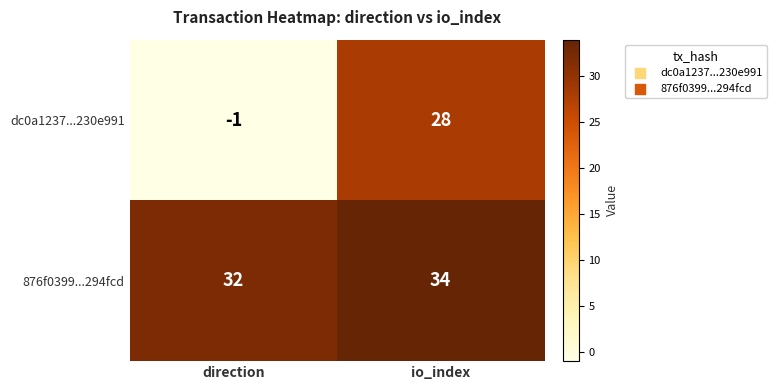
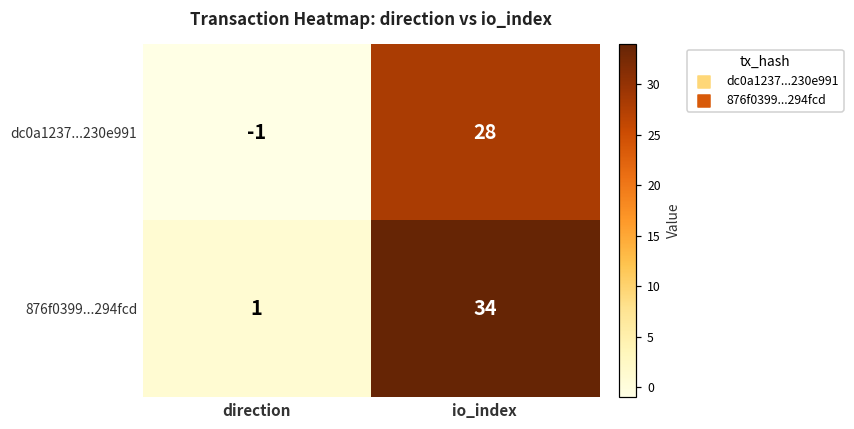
  {
    "dc0a1237...230e991": {
      "direction": -1,
      "io_index": 28
    },
    "876f0399...294fcd": {
-     "direction": 32,
+     "direction": 1,
      "io_index": 34
    }
  }
